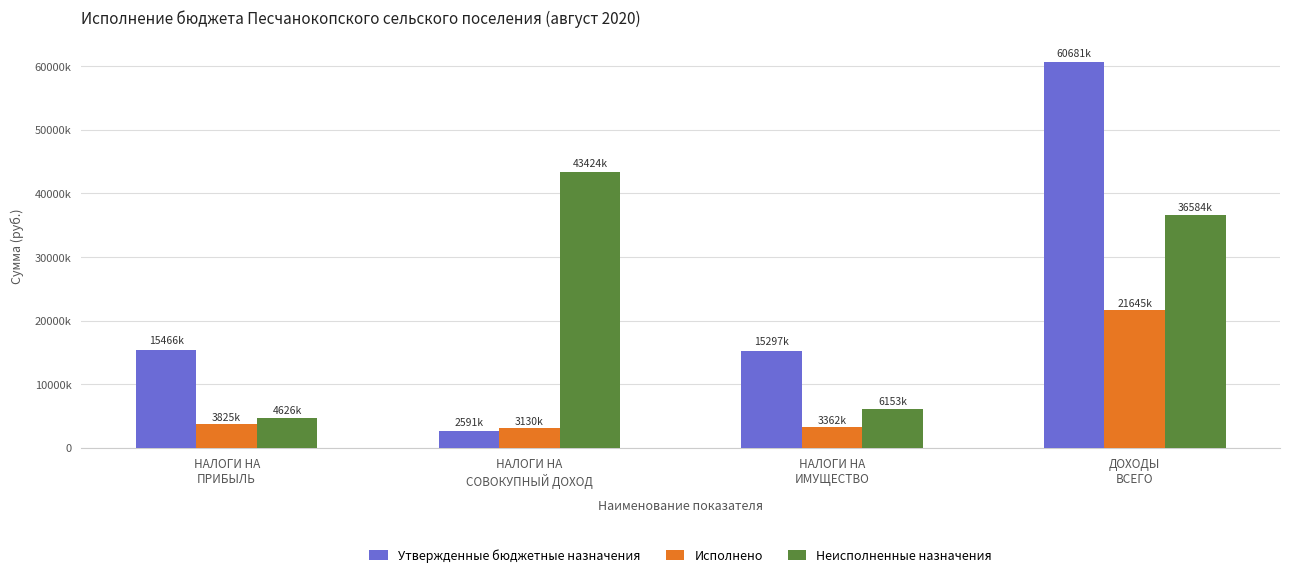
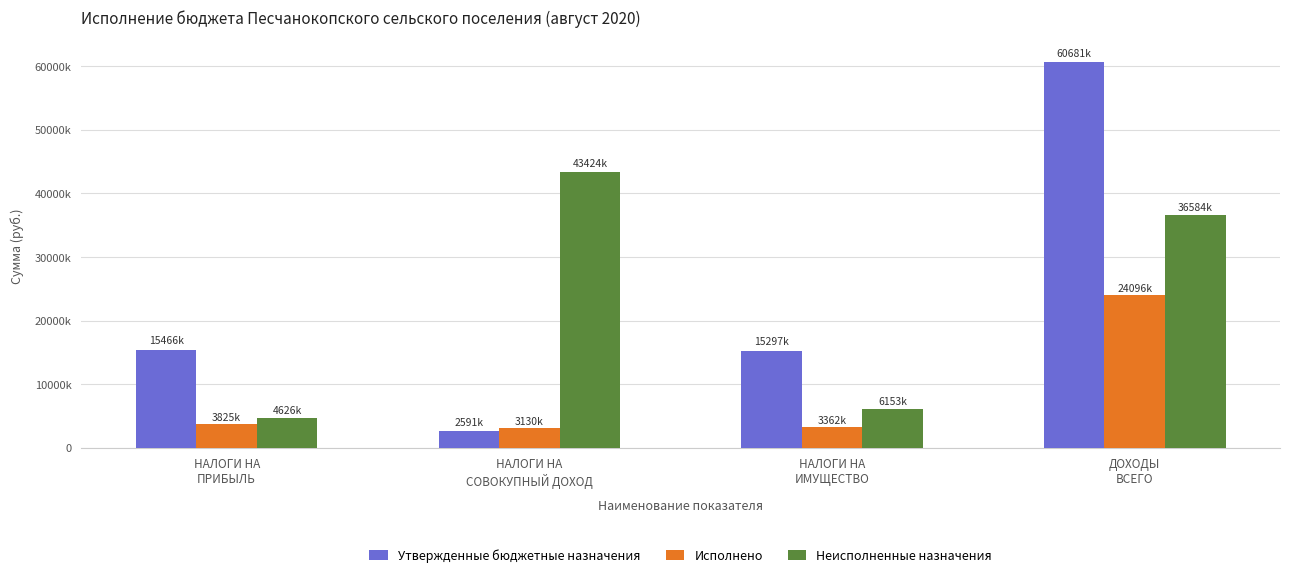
  {
    "Утвержденные бюджетные назначения": {
      "НАЛОГИ НА ПРИБЫЛЬ": "15466k",
      "НАЛОГИ НА СОВОКУПНЫЙ ДОХОД": "2591k",
      "НАЛОГИ НА ИМУЩЕСТВО": "15297k",
      "ДОХОДЫ ВСЕГО": "60681k"
    },
    "Исполнено": {
      "НАЛОГИ НА ПРИБЫЛЬ": "3825k",
      "НАЛОГИ НА СОВОКУПНЫЙ ДОХОД": "3130k",
      "НАЛОГИ НА ИМУЩЕСТВО": "3362k",
-     "ДОХОДЫ ВСЕГО": "21645k"
+     "ДОХОДЫ ВСЕГО": "24096k"
    },
    "Неисполненные назначения": {
      "НАЛОГИ НА ПРИБЫЛЬ": "4626k",
      "НАЛОГИ НА СОВОКУПНЫЙ ДОХОД": "43424k",
      "НАЛОГИ НА ИМУЩЕСТВО": "6153k",
      "ДОХОДЫ ВСЕГО": "36584k"
    }
  }
